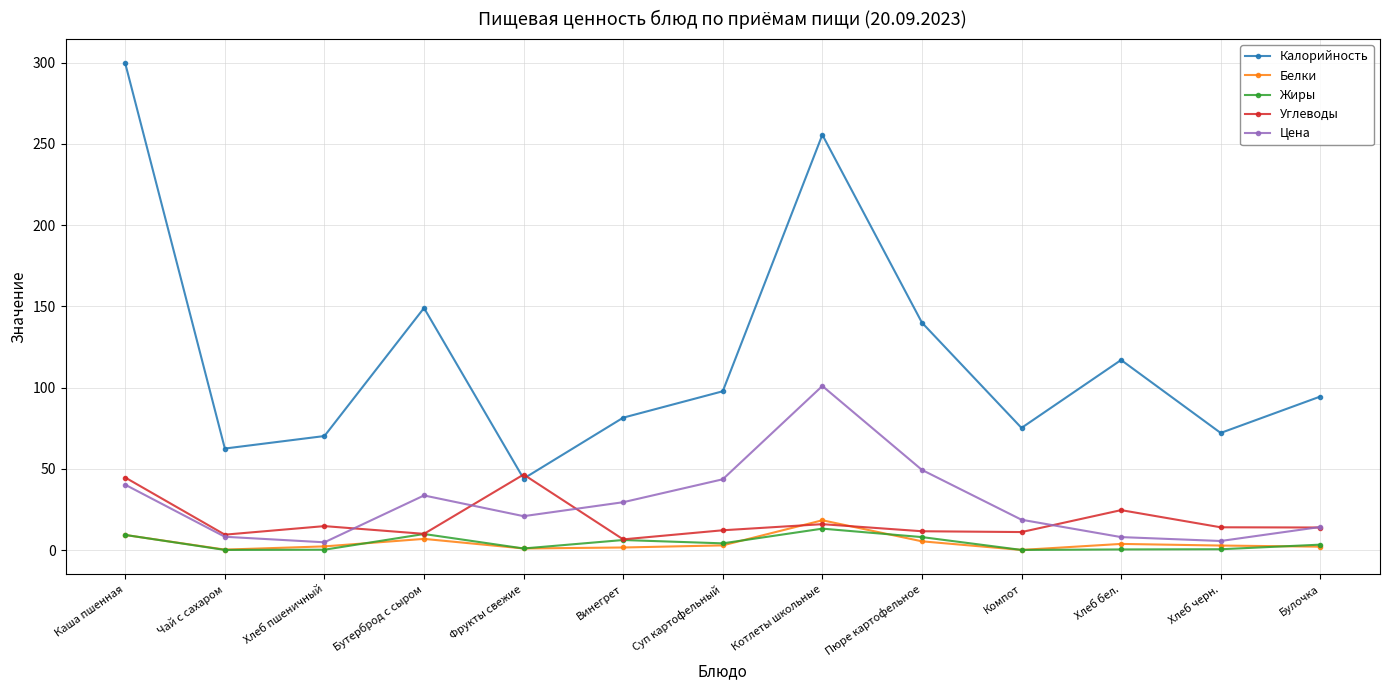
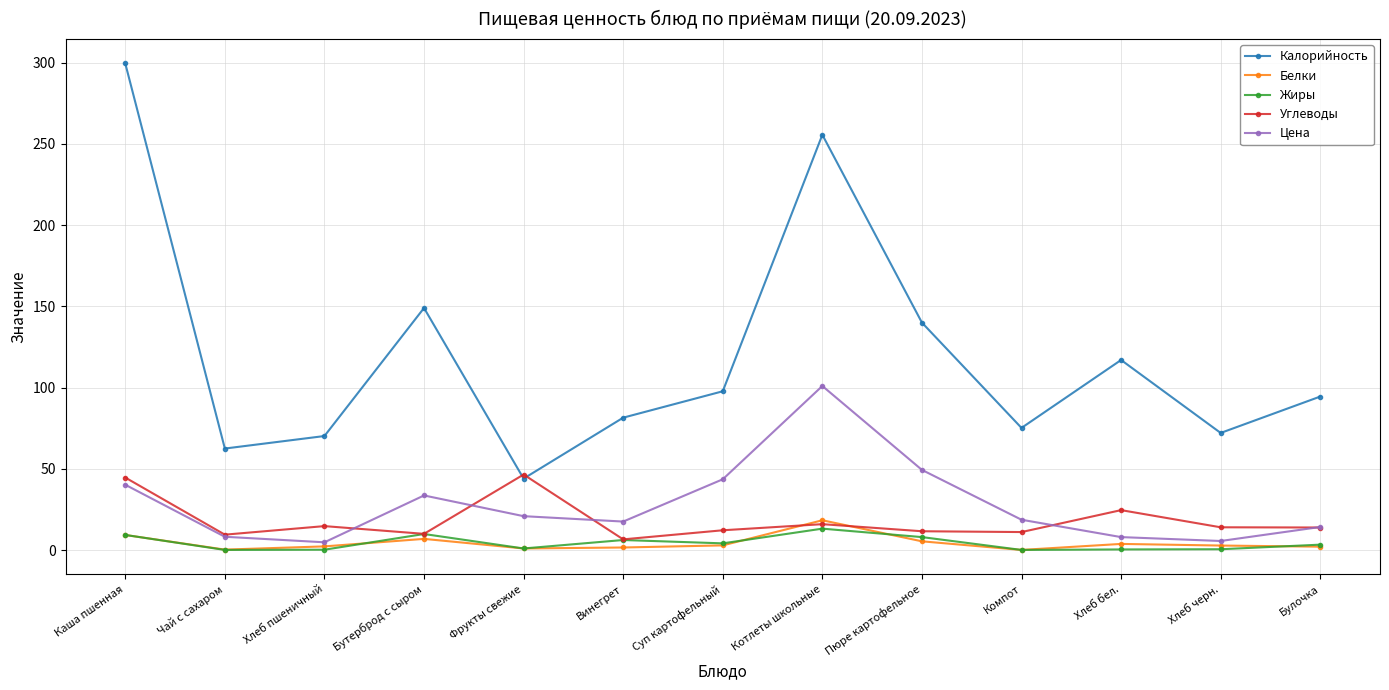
  {
    "Калорийность": {
      "Каша пшенная": 300,
      "Чай с сахаром": 63,
      "Хлеб пшеничный": 70,
      "Бутерброд с сыром": 149,
      "Фрукты свежие": 44,
      "Винегрет": 82,
      "Суп картофельный": 98,
      "Котлеты школьные": 256,
      "Пюре картофельное": 140,
      "Компот": 75,
      "Хлеб бел.": 117,
      "Хлеб черн.": 72,
      "Булочка": 95
    },
    "Белки": {
      "Хлеб пшеничный": 2,
      "Бутерброд с сыром": 7,
      "Винегрет": 2,
      "Котлеты школьные": 18,
      "Пюре картофельное": 5,
      "Хлеб бел.": 4,
      "Хлеб черн.": 3
    },
    "Жиры": {
      "Хлеб пшеничный": 0,
      "Котлеты школьные": 13,
      "Пюре картофельное": 8,
      "Хлеб бел.": 0,
      "Хлеб черн.": 1
    },
    "Углеводы": {
      "Каша пшенная": 45,
      "Хлеб пшеничный": 15,
      "Фрукты свежие": 47,
      "Суп картофельный": 12,
      "Котлеты школьные": 16,
      "Пюре картофельное": 12,
      "Компот": 11,
      "Хлеб бел.": 25,
      "Хлеб черн.": 14
    },
    "Цена": {
      "Каша пшенная": 40,
      "Хлеб пшеничный": 5,
      "Бутерброд с сыром": 34,
      "Фрукты свежие": 21,
-     "Винегрет": 29,
+     "Винегрет": 18,
      "Суп картофельный": 44,
      "Котлеты школьные": 101,
      "Пюре картофельное": 49,
      "Компот": 19,
      "Хлеб бел.": 8,
      "Хлеб черн.": 6
    }
  }
